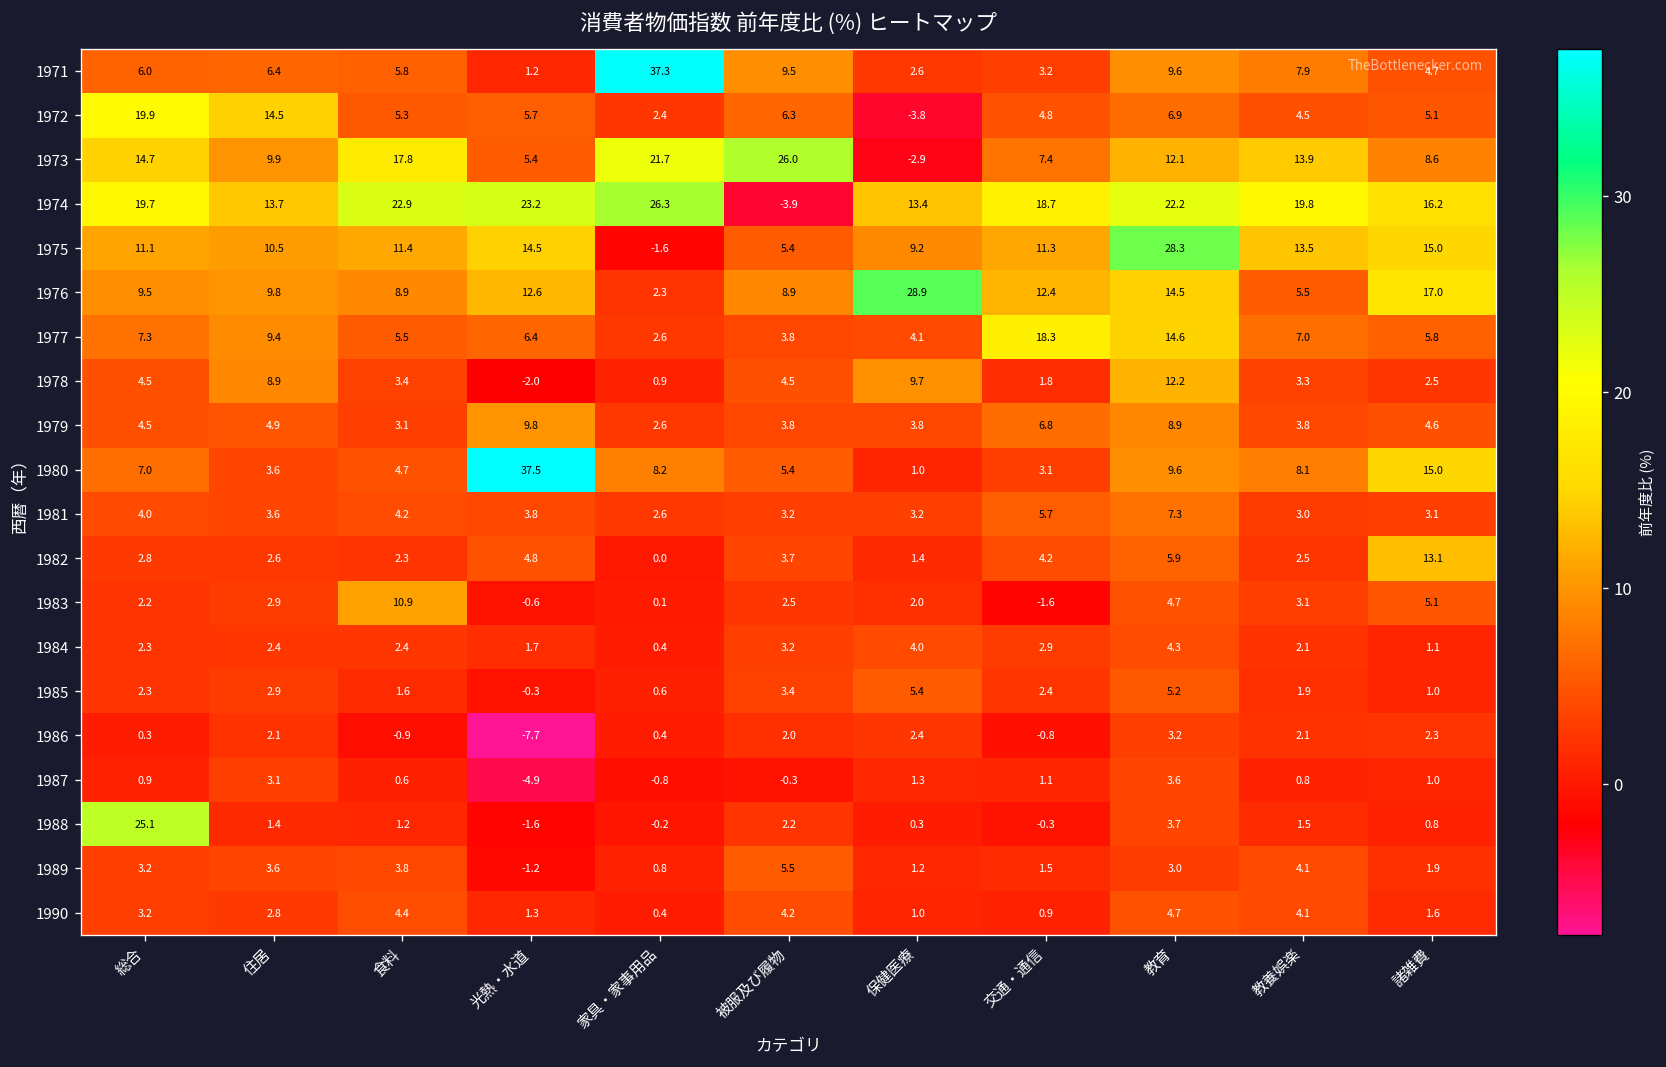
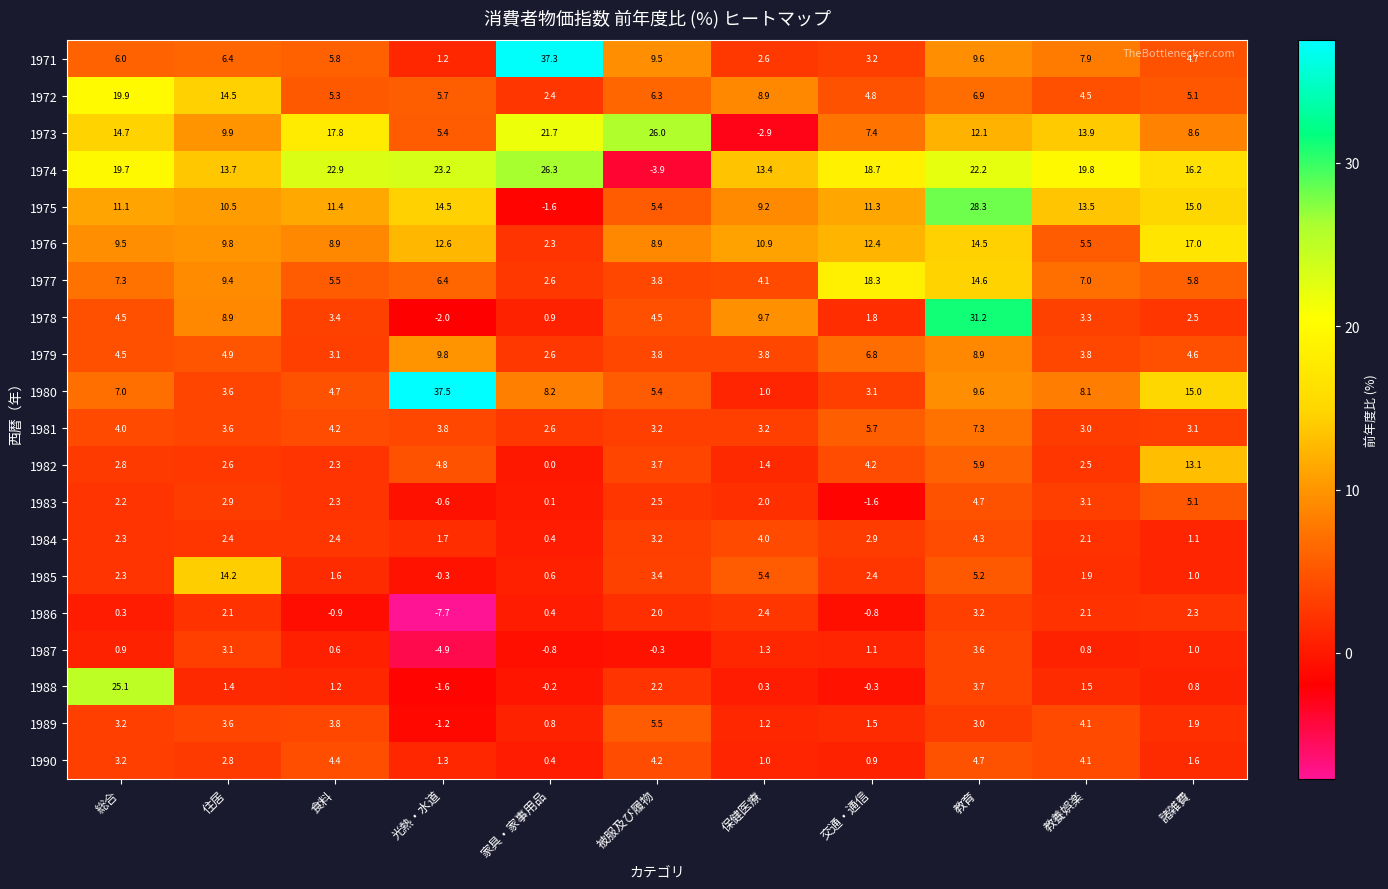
  {
    "1972": {
      "総合": 19.9,
      "住居": 14.5,
      "食料": 5.3,
      "光熱・水道": 5.7,
      "家具・家事用品": 2.4,
      "被服及び履物": 6.3,
-     "保健医療": -3.8,
+     "保健医療": 8.9,
      "交通・通信": 4.8,
      "教育": 6.9,
      "教養娯楽": 4.5,
      "諸雑費": 5.1
    },
    "1976": {
      "総合": 9.5,
      "住居": 9.8,
      "食料": 8.9,
      "光熱・水道": 12.6,
      "家具・家事用品": 2.3,
      "被服及び履物": 8.9,
-     "保健医療": 28.9,
+     "保健医療": 10.9,
      "交通・通信": 12.4,
      "教育": 14.5,
      "教養娯楽": 5.5,
      "諸雑費": 17.0
    },
    "1978": {
      "総合": 4.5,
      "住居": 8.9,
      "食料": 3.4,
      "光熱・水道": -2.0,
      "家具・家事用品": 0.9,
      "被服及び履物": 4.5,
      "保健医療": 9.7,
      "交通・通信": 1.8,
-     "教育": 12.2,
+     "教育": 31.2,
      "教養娯楽": 3.3,
      "諸雑費": 2.5
    },
    "1983": {
      "総合": 2.2,
      "住居": 2.9,
-     "食料": 10.9,
+     "食料": 2.3,
      "光熱・水道": -0.6,
      "家具・家事用品": 0.1,
      "被服及び履物": 2.5,
      "保健医療": 2.0,
      "交通・通信": -1.6,
      "教育": 4.7,
      "教養娯楽": 3.1,
      "諸雑費": 5.1
    },
    "1985": {
      "総合": 2.3,
-     "住居": 2.9,
+     "住居": 14.2,
      "食料": 1.6,
      "光熱・水道": -0.3,
      "家具・家事用品": 0.6,
      "被服及び履物": 3.4,
      "保健医療": 5.4,
      "交通・通信": 2.4,
      "教育": 5.2,
      "教養娯楽": 1.9,
      "諸雑費": 1.0
    }
  }
